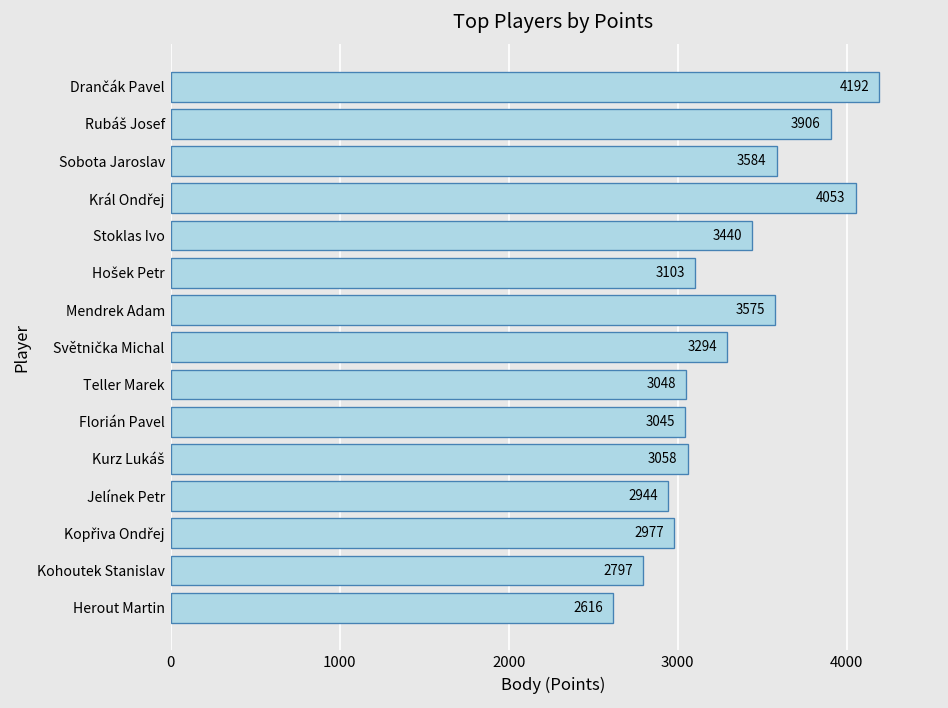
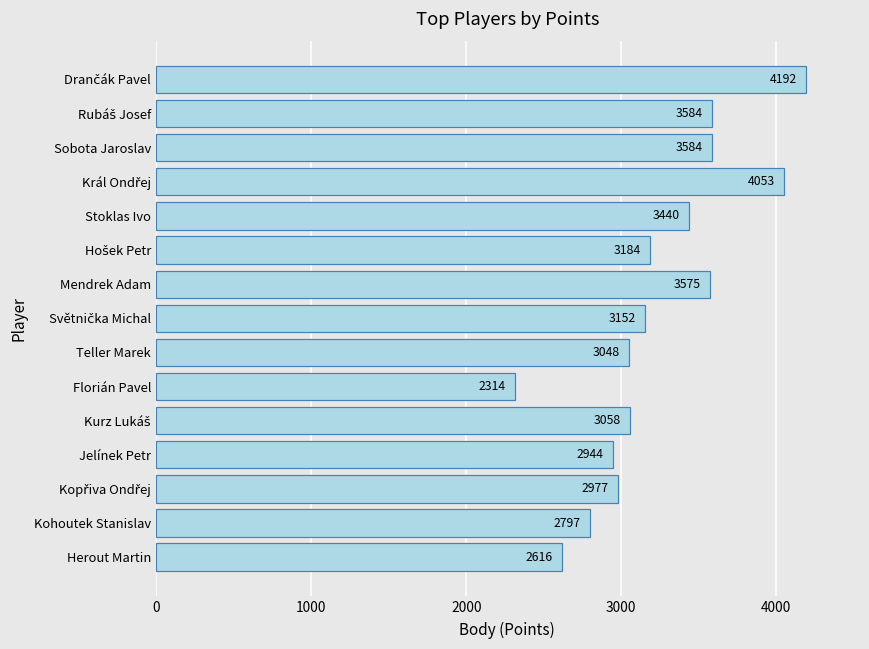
  {
    "Drančák Pavel": 4192,
-   "Rubáš Josef": 3906,
+   "Rubáš Josef": 3584,
    "Sobota Jaroslav": 3584,
    "Král Ondřej": 4053,
    "Stoklas Ivo": 3440,
-   "Hošek Petr": 3103,
+   "Hošek Petr": 3184,
    "Mendrek Adam": 3575,
-   "Světnička Michal": 3294,
+   "Světnička Michal": 3152,
    "Teller Marek": 3048,
-   "Florián Pavel": 3045,
+   "Florián Pavel": 2314,
    "Kurz Lukáš": 3058,
    "Jelínek Petr": 2944,
    "Kopřiva Ondřej": 2977,
    "Kohoutek Stanislav": 2797,
    "Herout Martin": 2616
  }
